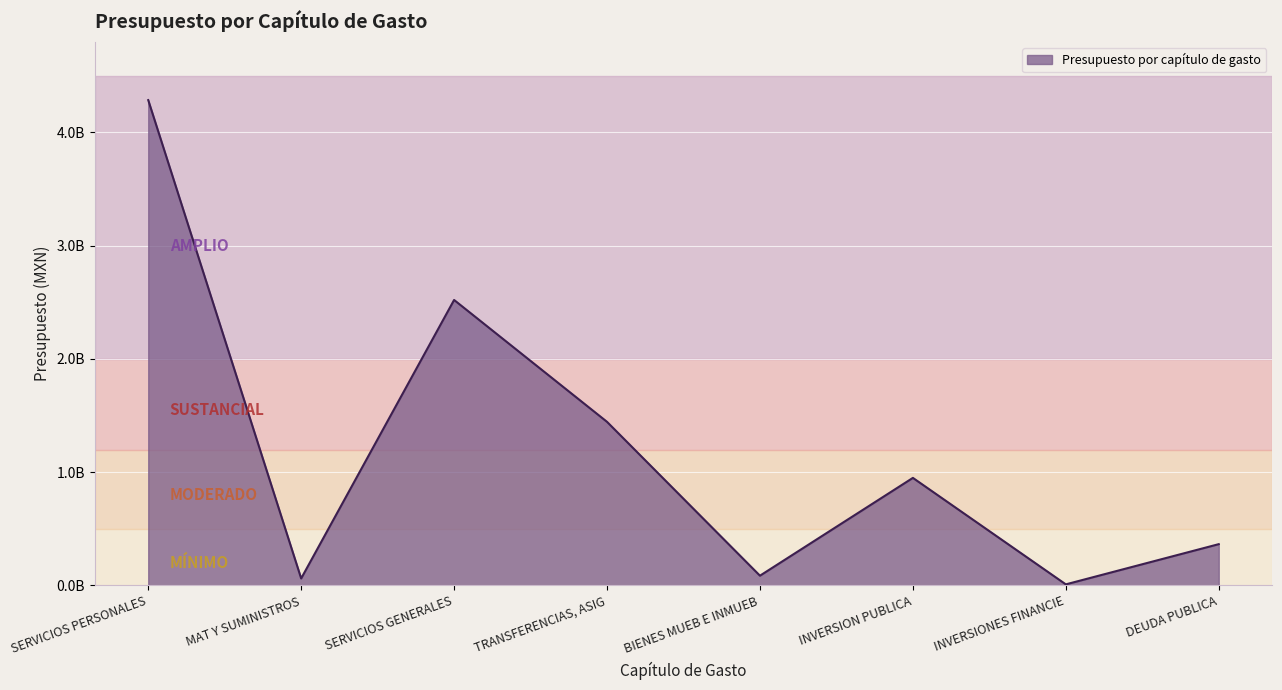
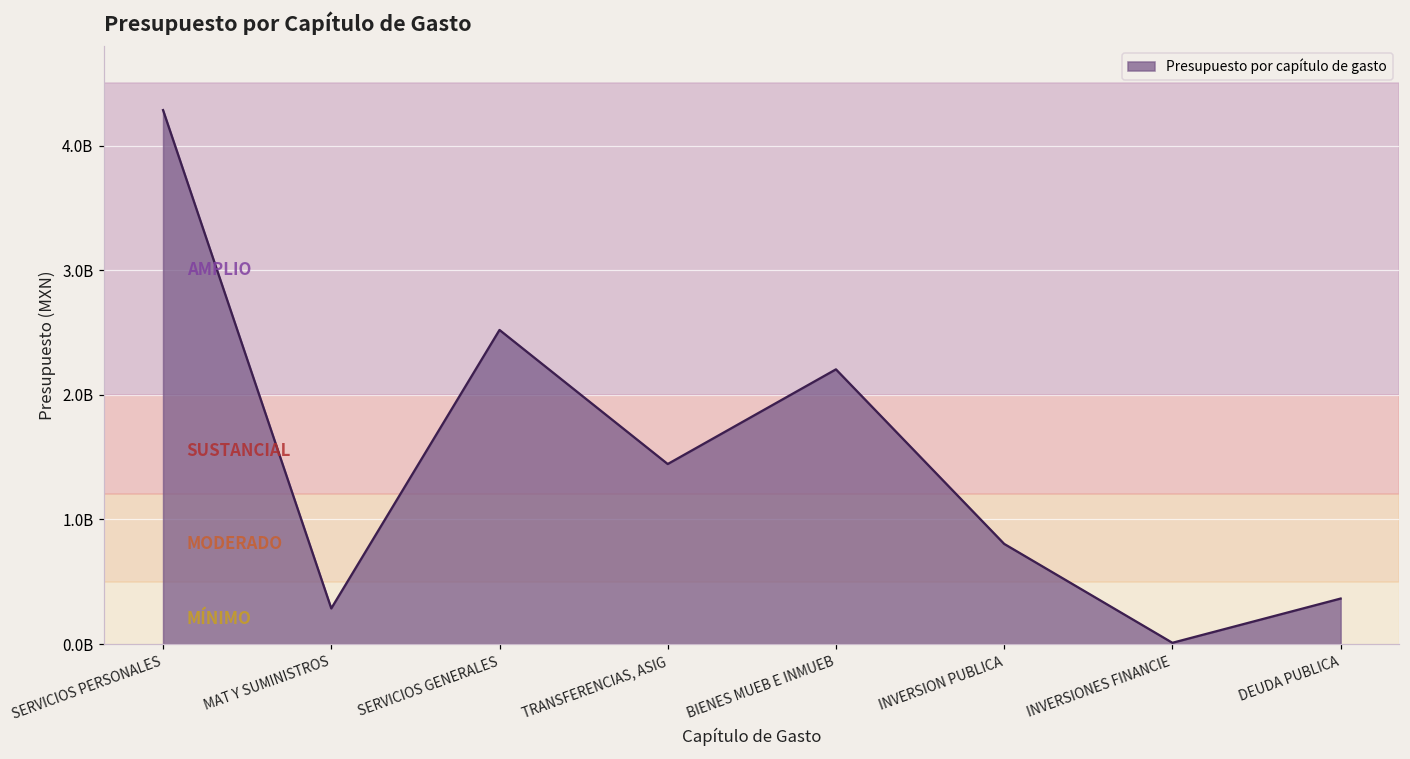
  {
    "SERVICIOS PERSONALES": 4280000000,
-   "MAT Y SUMINISTROS": 60000000,
+   "MAT Y SUMINISTROS": 290000000,
    "SERVICIOS GENERALES": 2520000000,
    "TRANSFERENCIAS, ASIG": 1440000000,
-   "BIENES MUEB E INMUEB": 90000000,
-   "INVERSION PUBLICA": 950000000,
+   "BIENES MUEB E INMUEB": 2200000000,
+   "INVERSION PUBLICA": 800000000,
    "INVERSIONES FINANCIE": 10000000,
    "DEUDA PUBLICA": 360000000
  }
